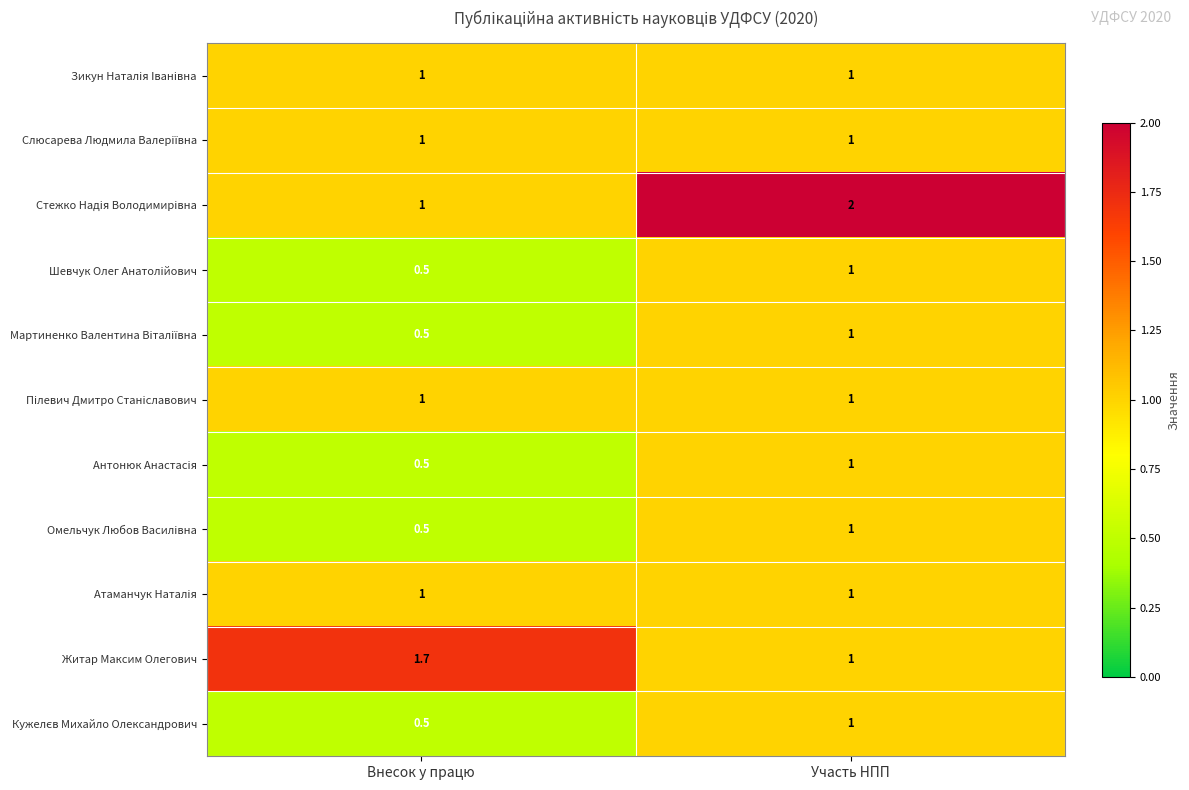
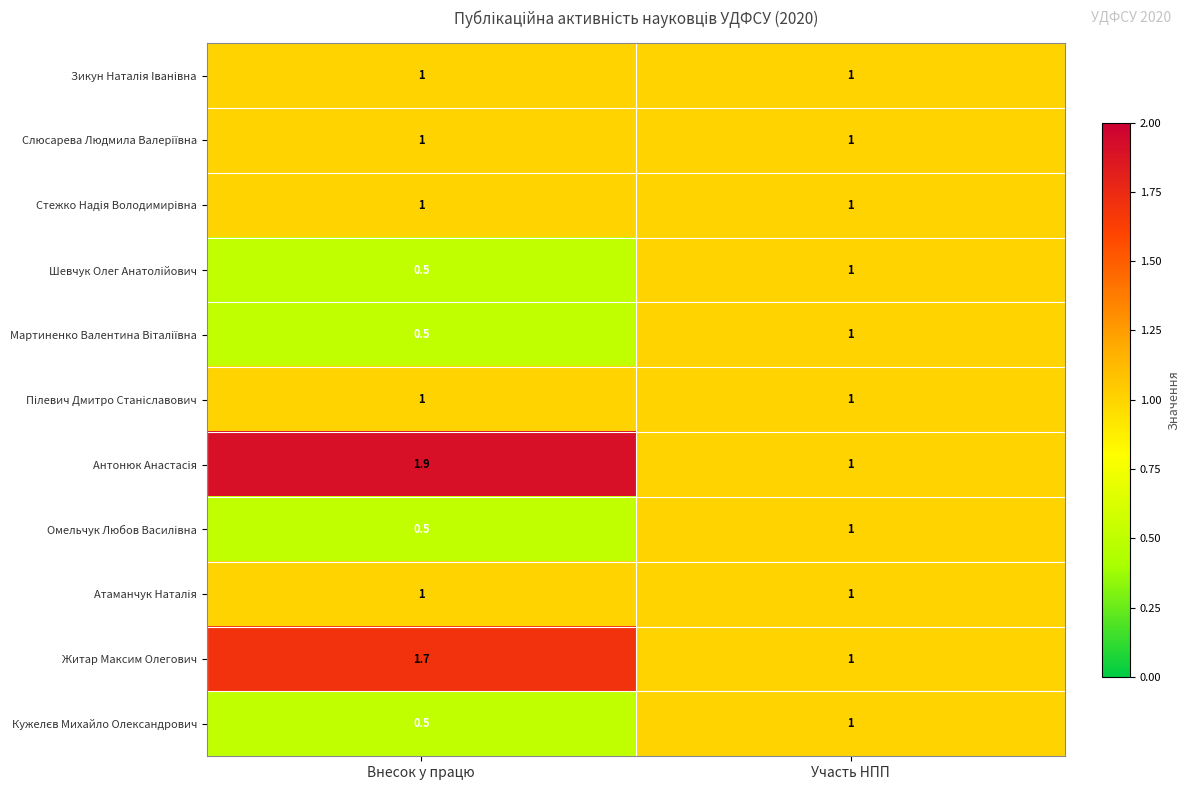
  {
    "Зикун Наталія Іванівна": {
      "Внесок у працю": 1,
      "Участь НПП": 1
    },
    "Слюсарева Людмила Валеріївна": {
      "Внесок у працю": 1,
      "Участь НПП": 1
    },
    "Стежко Надія Володимирівна": {
      "Внесок у працю": 1,
-     "Участь НПП": 2
+     "Участь НПП": 1
    },
    "Шевчук Олег Анатолійович": {
      "Внесок у працю": 0.5,
      "Участь НПП": 1
    },
    "Мартиненко Валентина Віталіївна": {
      "Внесок у працю": 0.5,
      "Участь НПП": 1
    },
    "Пілевич Дмитро Станіславович": {
      "Внесок у працю": 1,
      "Участь НПП": 1
    },
    "Антонюк Анастасія": {
-     "Внесок у працю": 0.5,
+     "Внесок у працю": 1.9,
      "Участь НПП": 1
    },
    "Омельчук Любов Василівна": {
      "Внесок у працю": 0.5,
      "Участь НПП": 1
    },
    "Атаманчук Наталія": {
      "Внесок у працю": 1,
      "Участь НПП": 1
    },
    "Житар Максим Олегович": {
      "Внесок у працю": 1.7,
      "Участь НПП": 1
    },
    "Кужелєв Михайло Олександрович": {
      "Внесок у працю": 0.5,
      "Участь НПП": 1
    }
  }
